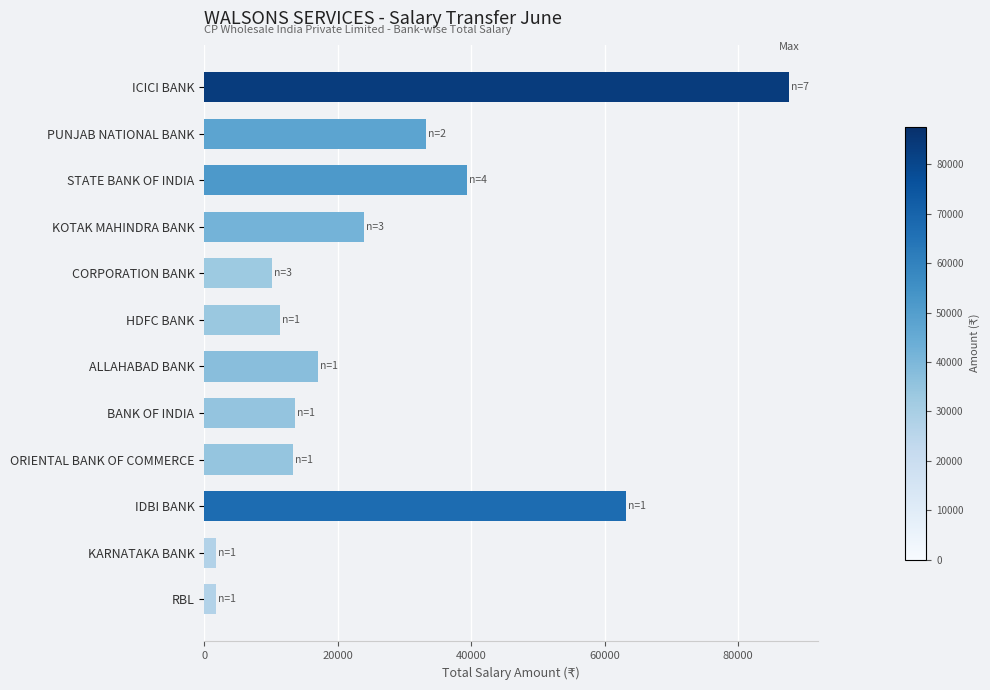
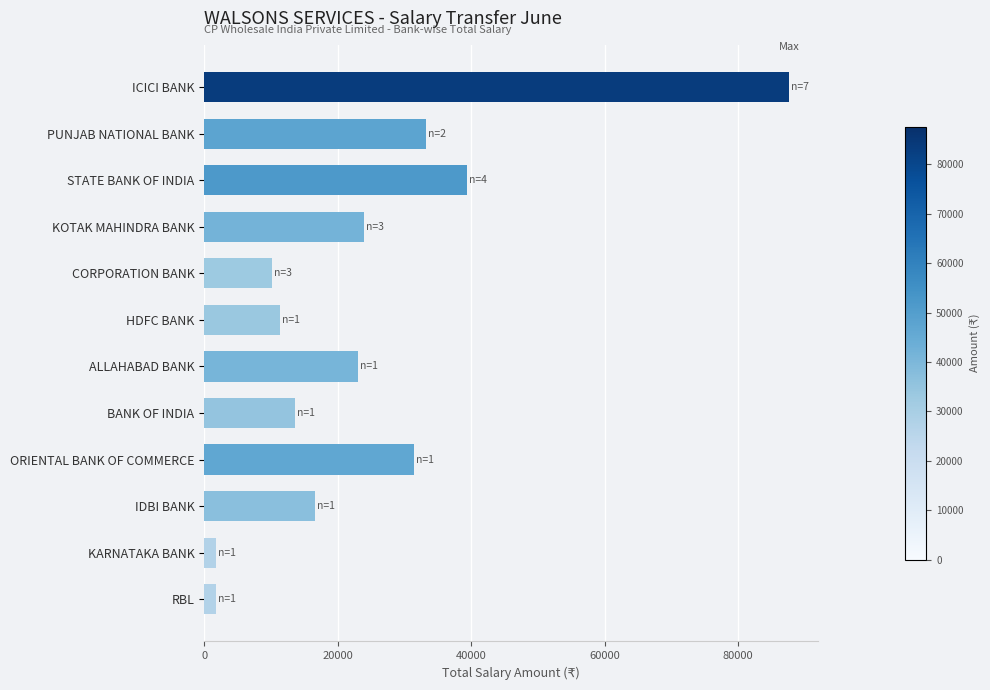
  {
-   "ALLAHABAD BANK": 17000,
-   "ORIENTAL BANK OF COMMERCE": 13000,
-   "IDBI BANK": 63000
+   "ALLAHABAD BANK": 23000,
+   "ORIENTAL BANK OF COMMERCE": 31000,
+   "IDBI BANK": 17000
  }
